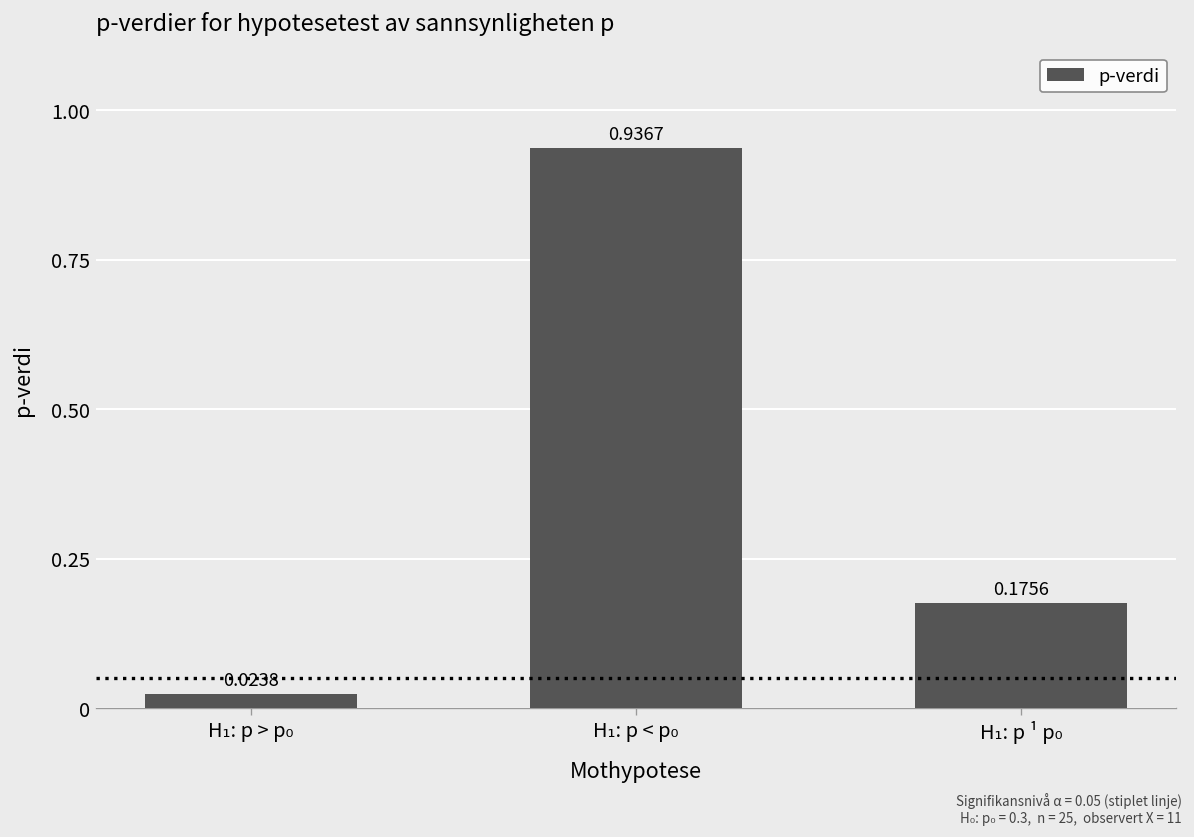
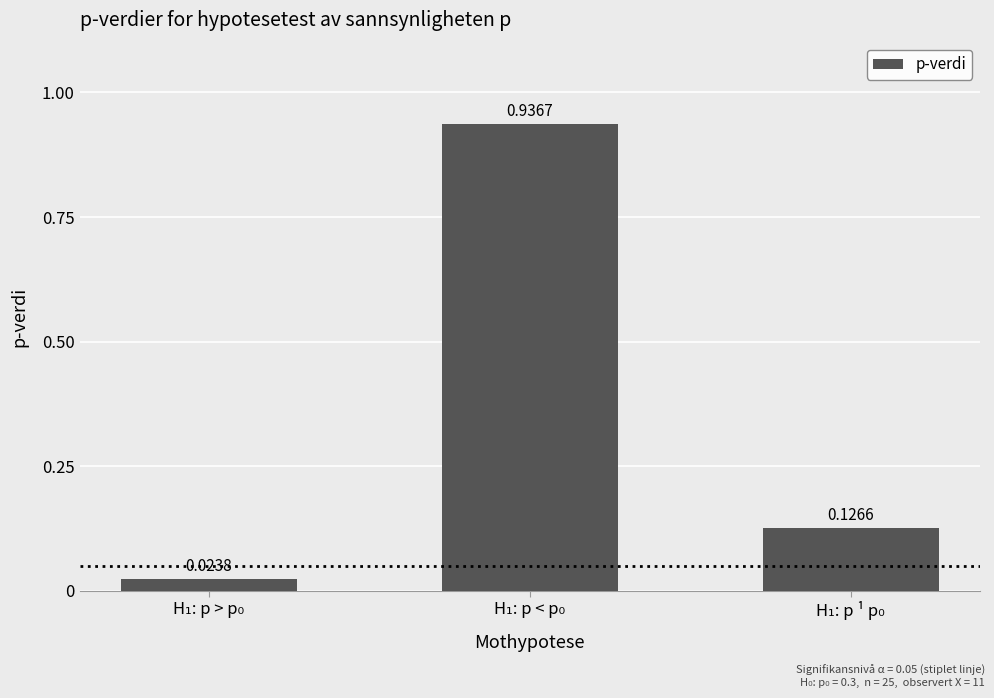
  {
    "H₁: p > p₀": 0.0238,
    "H₁: p < p₀": 0.9367,
-   "H₁: p ¹ p₀": 0.1756
+   "H₁: p ¹ p₀": 0.1266
  }
